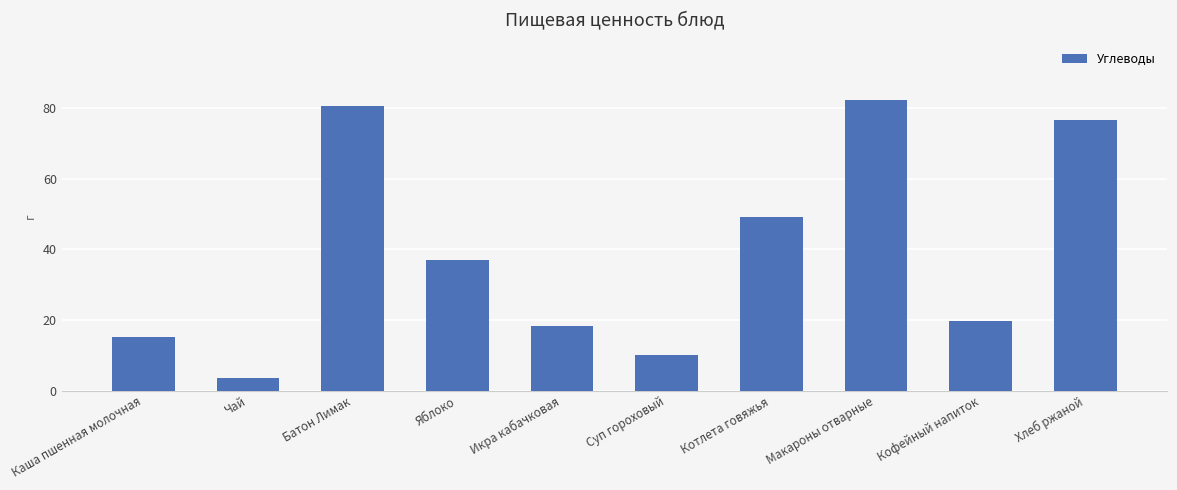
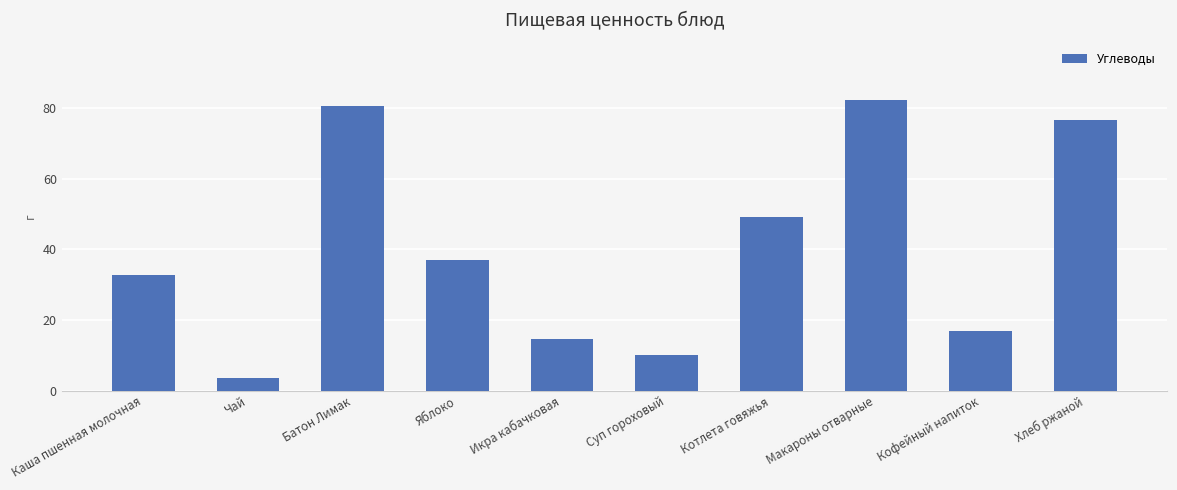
  {
-   "Каша пшенная молочная": 15,
+   "Каша пшенная молочная": 33,
    "Чай": 4,
    "Батон Лимак": 81,
    "Яблоко": 37,
-   "Икра кабачковая": 18,
+   "Икра кабачковая": 15,
    "Суп гороховый": 10,
    "Котлета говяжья": 49,
    "Макароны отварные": 82,
-   "Кофейный напиток": 20,
+   "Кофейный напиток": 17,
    "Хлеб ржаной": 77
  }
